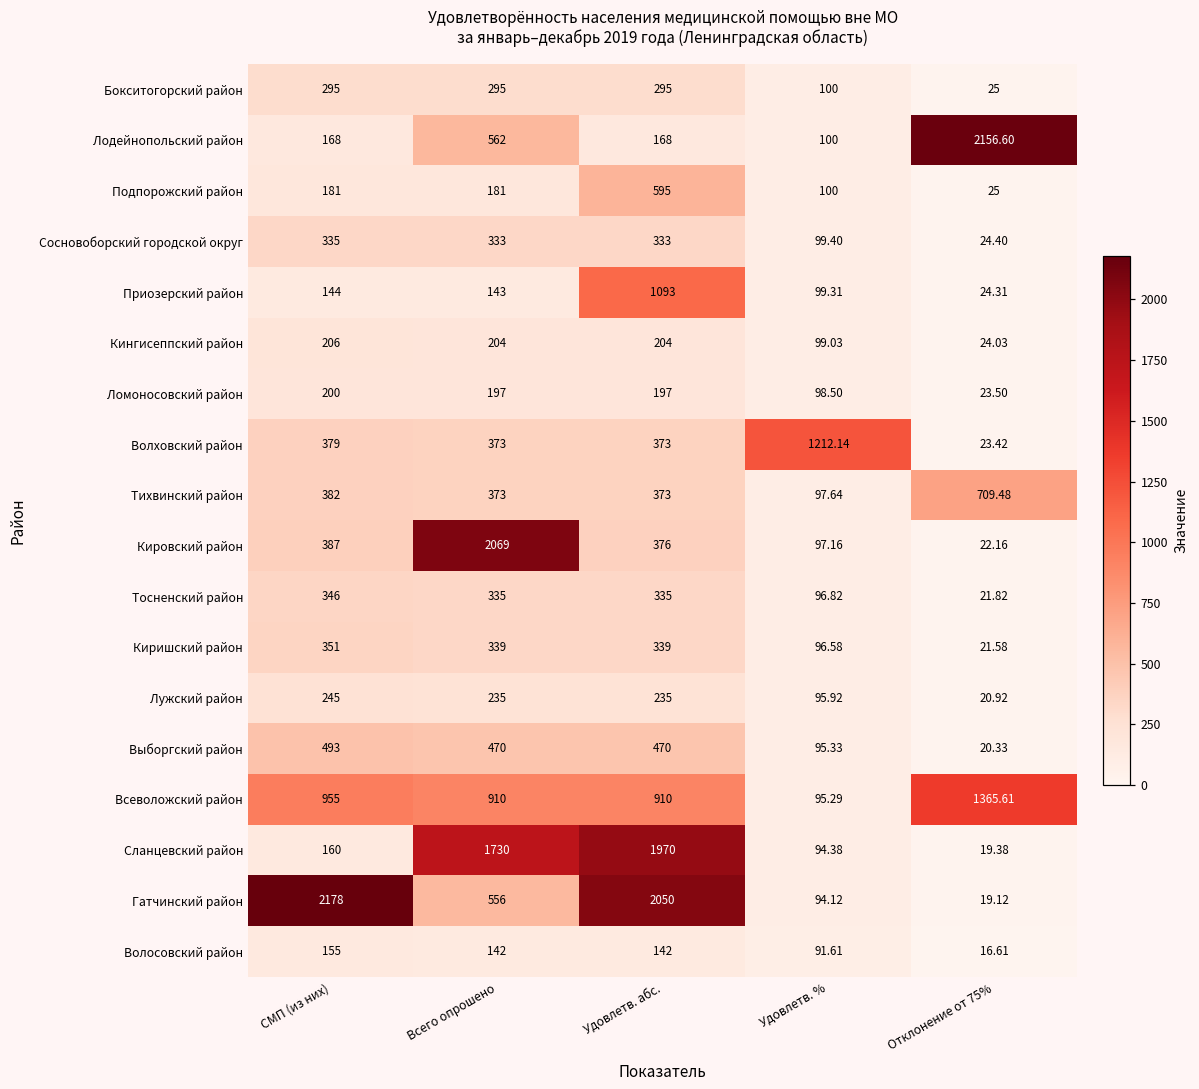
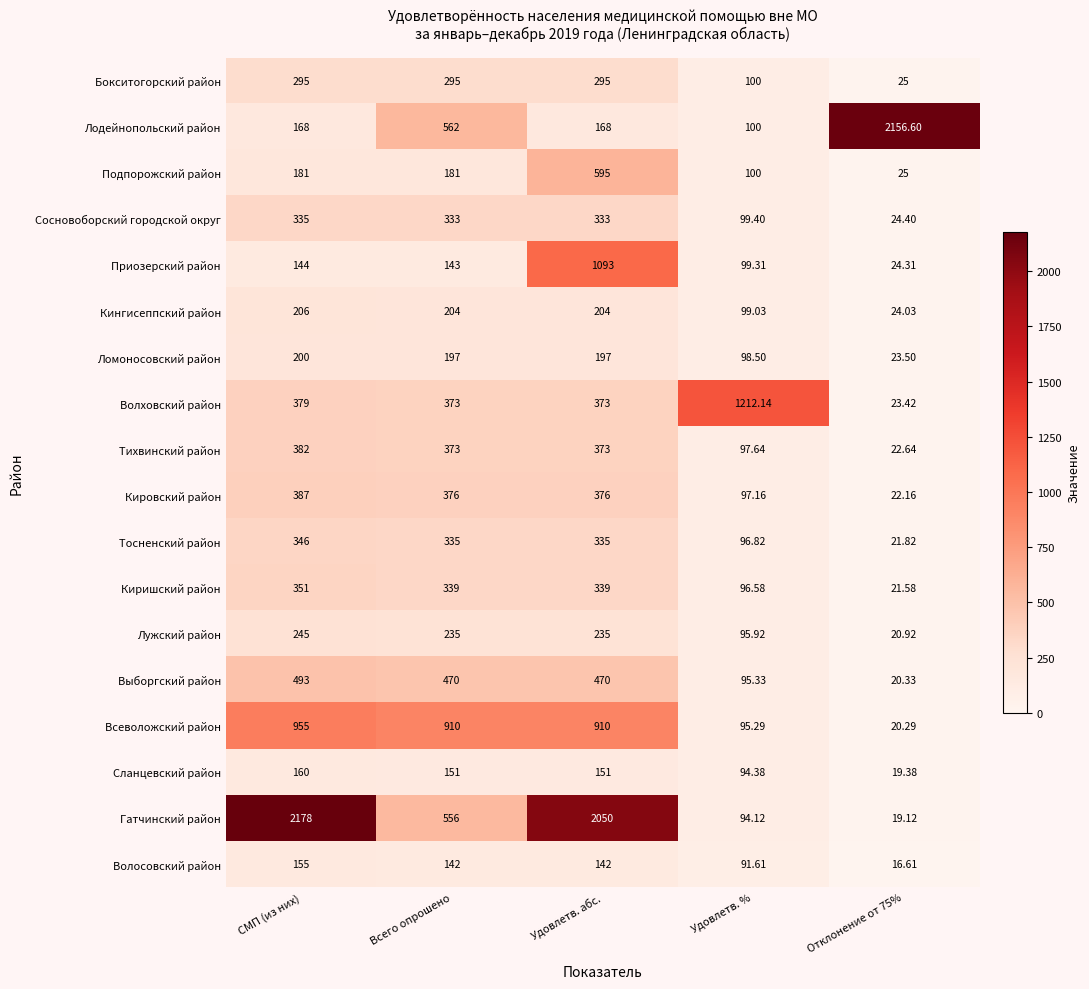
  {
    "Бокситогорский район": {
      "СМП (из них)": 295,
      "Всего опрошено": 295,
      "Удовлетв. абс.": 295,
      "Удовлетв. %": 100,
      "Отклонение от 75%": 25
    },
    "Лодейнопольский район": {
      "СМП (из них)": 168,
      "Всего опрошено": 562,
      "Удовлетв. абс.": 168,
      "Удовлетв. %": 100,
      "Отклонение от 75%": 2156.60
    },
    "Подпорожский район": {
      "СМП (из них)": 181,
      "Всего опрошено": 181,
      "Удовлетв. абс.": 595,
      "Удовлетв. %": 100,
      "Отклонение от 75%": 25
    },
    "Сосновоборский городской округ": {
      "СМП (из них)": 335,
      "Всего опрошено": 333,
      "Удовлетв. абс.": 333,
      "Удовлетв. %": 99.40,
      "Отклонение от 75%": 24.40
    },
    "Приозерский район": {
      "СМП (из них)": 144,
      "Всего опрошено": 143,
      "Удовлетв. абс.": 1093,
      "Удовлетв. %": 99.31,
      "Отклонение от 75%": 24.31
    },
    "Кингисеппский район": {
      "СМП (из них)": 206,
      "Всего опрошено": 204,
      "Удовлетв. абс.": 204,
      "Удовлетв. %": 99.03,
      "Отклонение от 75%": 24.03
    },
    "Ломоносовский район": {
      "СМП (из них)": 200,
      "Всего опрошено": 197,
      "Удовлетв. абс.": 197,
      "Удовлетв. %": 98.50,
      "Отклонение от 75%": 23.50
    },
    "Волховский район": {
      "СМП (из них)": 379,
      "Всего опрошено": 373,
      "Удовлетв. абс.": 373,
      "Удовлетв. %": 1212.14,
      "Отклонение от 75%": 23.42
    },
    "Тихвинский район": {
      "СМП (из них)": 382,
      "Всего опрошено": 373,
      "Удовлетв. абс.": 373,
      "Удовлетв. %": 97.64,
-     "Отклонение от 75%": 709.48
+     "Отклонение от 75%": 22.64
    },
    "Кировский район": {
      "СМП (из них)": 387,
-     "Всего опрошено": 2069,
+     "Всего опрошено": 376,
      "Удовлетв. абс.": 376,
      "Удовлетв. %": 97.16,
      "Отклонение от 75%": 22.16
    },
    "Тосненский район": {
      "СМП (из них)": 346,
      "Всего опрошено": 335,
      "Удовлетв. абс.": 335,
      "Удовлетв. %": 96.82,
      "Отклонение от 75%": 21.82
    },
    "Киришский район": {
      "СМП (из них)": 351,
      "Всего опрошено": 339,
      "Удовлетв. абс.": 339,
      "Удовлетв. %": 96.58,
      "Отклонение от 75%": 21.58
    },
    "Лужский район": {
      "СМП (из них)": 245,
      "Всего опрошено": 235,
      "Удовлетв. абс.": 235,
      "Удовлетв. %": 95.92,
      "Отклонение от 75%": 20.92
    },
    "Выборгский район": {
      "СМП (из них)": 493,
      "Всего опрошено": 470,
      "Удовлетв. абс.": 470,
      "Удовлетв. %": 95.33,
      "Отклонение от 75%": 20.33
    },
    "Всеволожский район": {
      "СМП (из них)": 955,
      "Всего опрошено": 910,
      "Удовлетв. абс.": 910,
      "Удовлетв. %": 95.29,
-     "Отклонение от 75%": 1365.61
+     "Отклонение от 75%": 20.29
    },
    "Сланцевский район": {
      "СМП (из них)": 160,
-     "Всего опрошено": 1730,
-     "Удовлетв. абс.": 1970,
+     "Всего опрошено": 151,
+     "Удовлетв. абс.": 151,
      "Удовлетв. %": 94.38,
      "Отклонение от 75%": 19.38
    },
    "Гатчинский район": {
      "СМП (из них)": 2178,
      "Всего опрошено": 556,
      "Удовлетв. абс.": 2050,
      "Удовлетв. %": 94.12,
      "Отклонение от 75%": 19.12
    },
    "Волосовский район": {
      "СМП (из них)": 155,
      "Всего опрошено": 142,
      "Удовлетв. абс.": 142,
      "Удовлетв. %": 91.61,
      "Отклонение от 75%": 16.61
    }
  }
